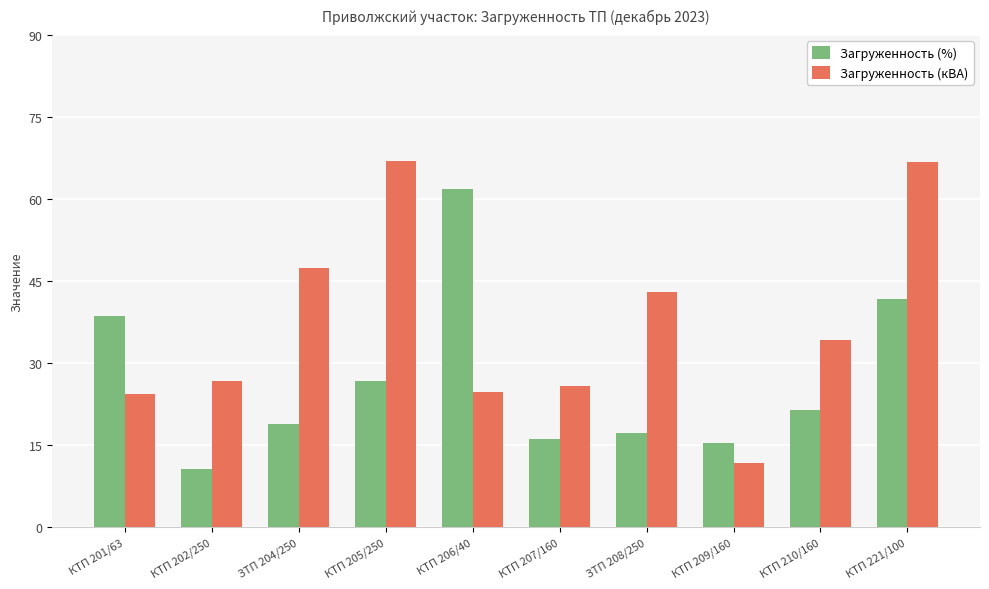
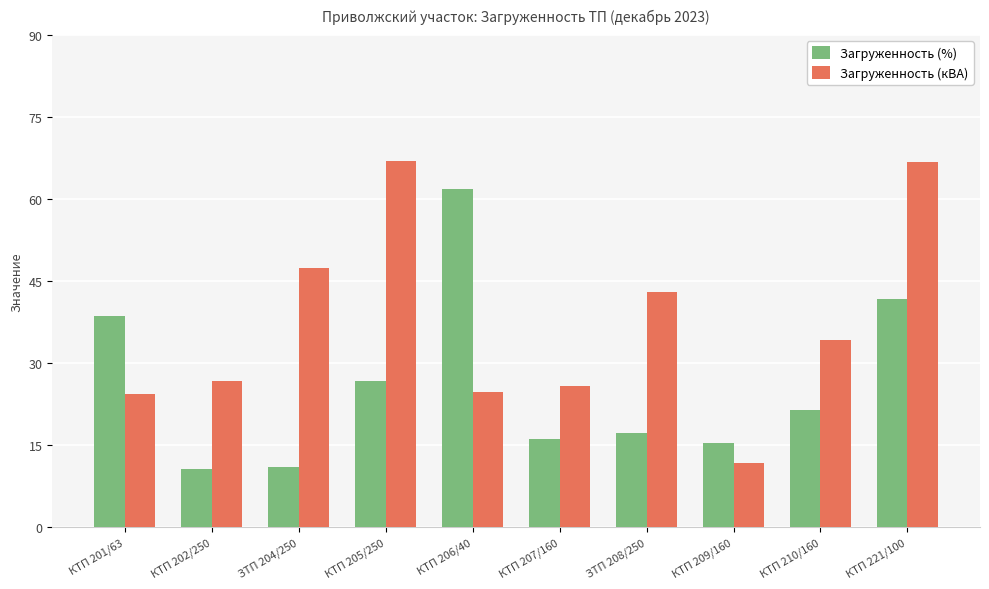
  {
    "Загруженность (%)": {
      "КТП 201/63": 39,
      "КТП 202/250": 11,
-     "ЗТП 204/250": 19,
+     "ЗТП 204/250": 11,
      "КТП 205/250": 27,
      "КТП 206/40": 62,
      "КТП 207/160": 16,
      "ЗТП 208/250": 17,
      "КТП 209/160": 15,
      "КТП 210/160": 21,
      "КТП 221/100": 42
    },
    "Загруженность (кВА)": {
      "КТП 201/63": 24,
      "КТП 202/250": 27,
      "ЗТП 204/250": 47,
      "КТП 205/250": 67,
      "КТП 206/40": 25,
      "КТП 207/160": 26,
      "ЗТП 208/250": 43,
      "КТП 209/160": 12,
      "КТП 210/160": 34,
      "КТП 221/100": 67
    }
  }
